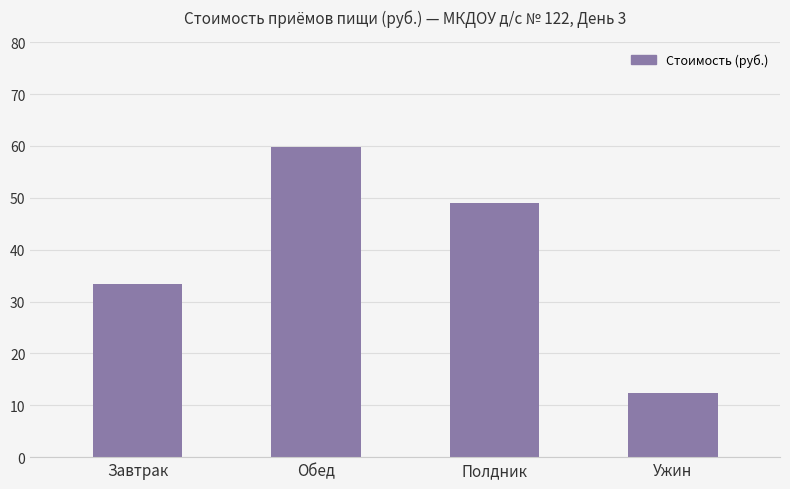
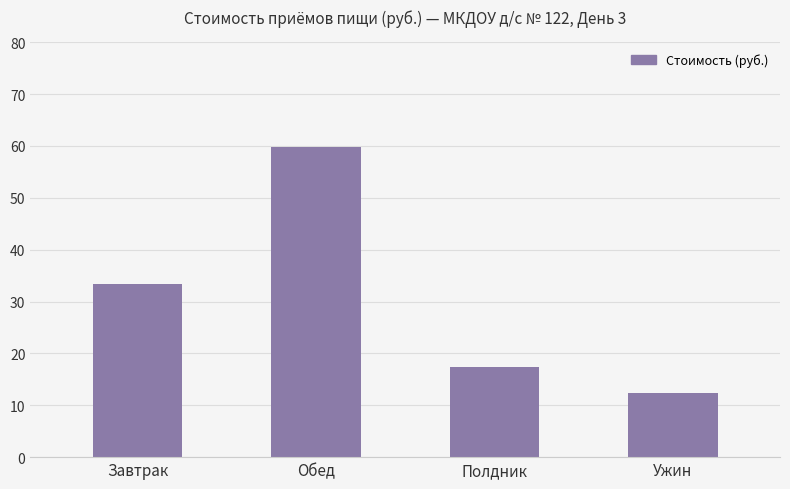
  {
    "Завтрак": 33,
    "Обед": 60,
-   "Полдник": 49,
+   "Полдник": 17,
    "Ужин": 12
  }
